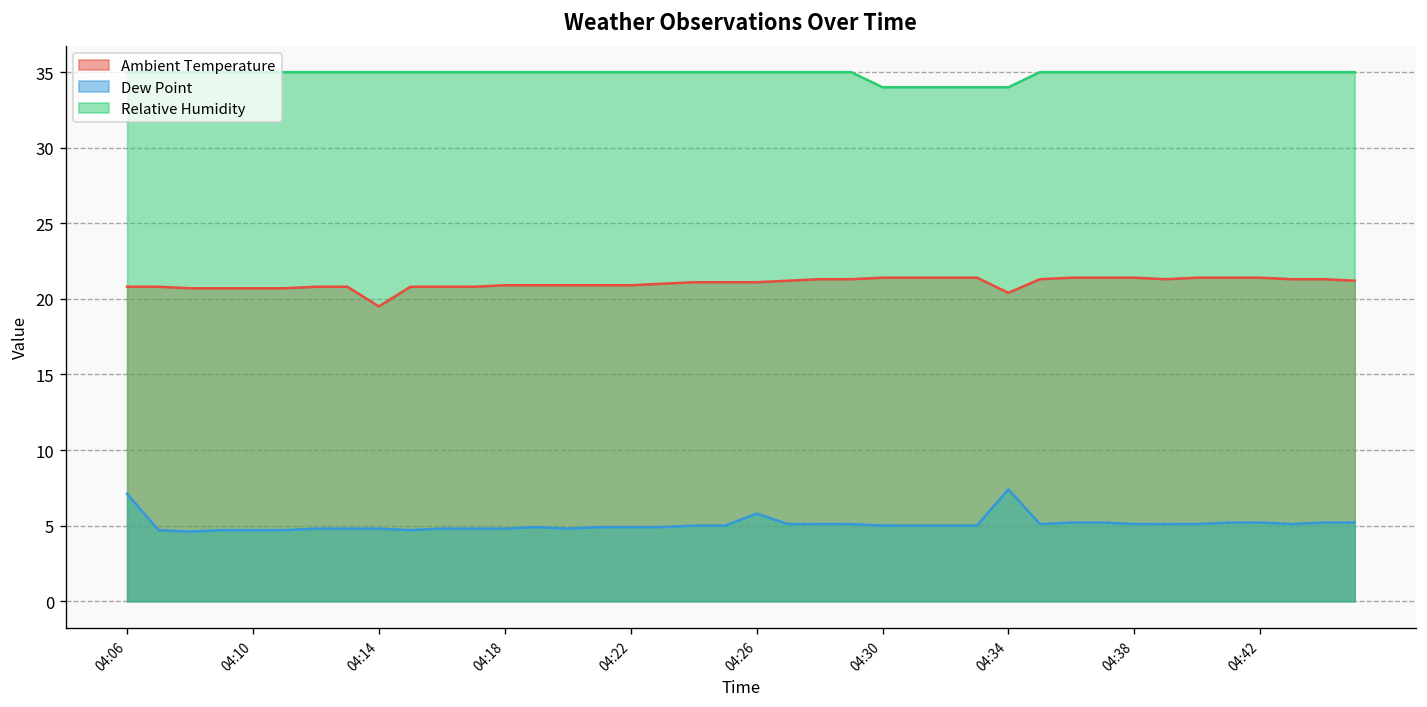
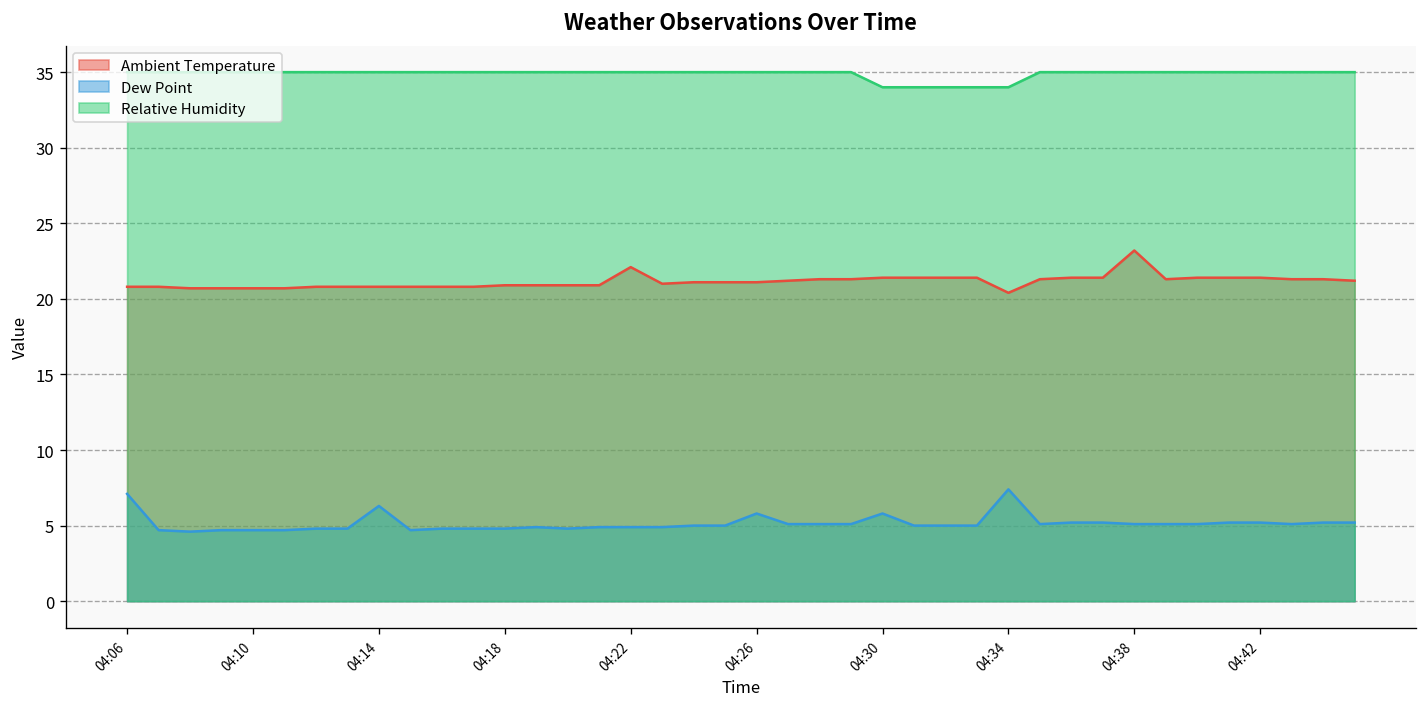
  {
    "Ambient Temperature": {
      "04:06": 20.8,
      "04:10": 20.7,
-     "04:14": 19.5,
+     "04:14": 20.8,
      "04:18": 20.9,
-     "04:22": 20.9,
+     "04:22": 22.1,
      "04:26": 21.1,
      "04:30": 21.4,
      "04:34": 20.4,
-     "04:38": 21.4,
+     "04:38": 23.2,
      "04:42": 21.4
    },
    "Dew Point": {
      "04:06": 7.1,
      "04:10": 4.7,
-     "04:14": 4.8,
+     "04:14": 6.3,
      "04:18": 4.8,
      "04:22": 4.9,
      "04:26": 5.8,
-     "04:30": 5.0,
+     "04:30": 5.8,
      "04:34": 7.4,
      "04:38": 5.1,
      "04:42": 5.2
    },
    "Relative Humidity": {
      "04:14": 35.0,
      "04:18": 35.0,
      "04:22": 35.0,
      "04:26": 35.0,
      "04:30": 34.0,
      "04:34": 34.0,
      "04:38": 35.0,
      "04:42": 35.0
    }
  }
